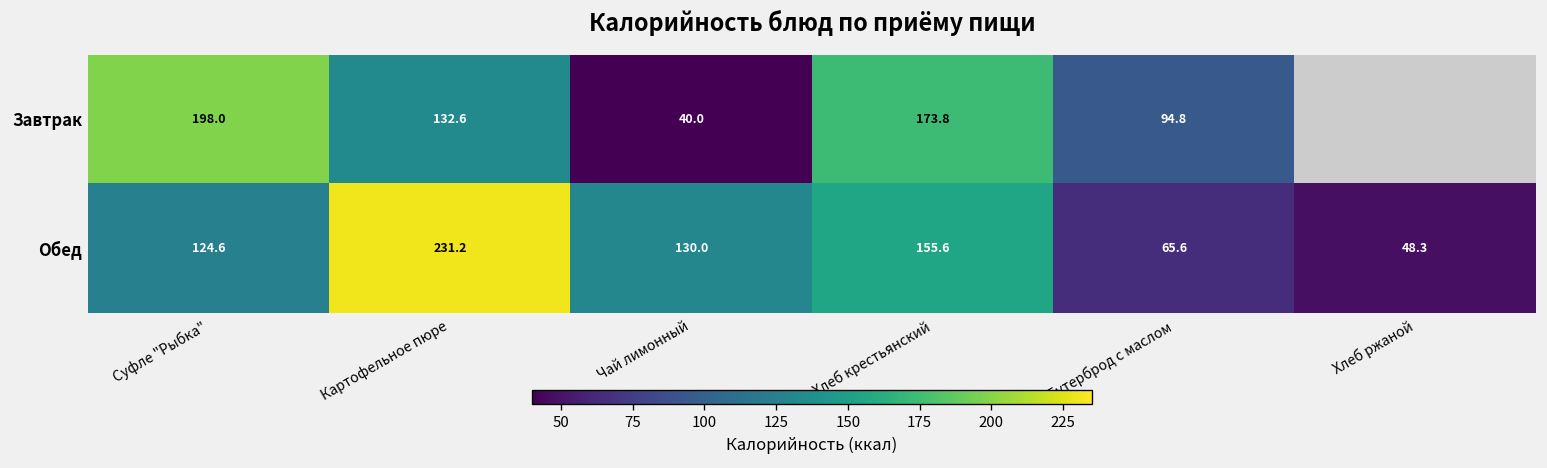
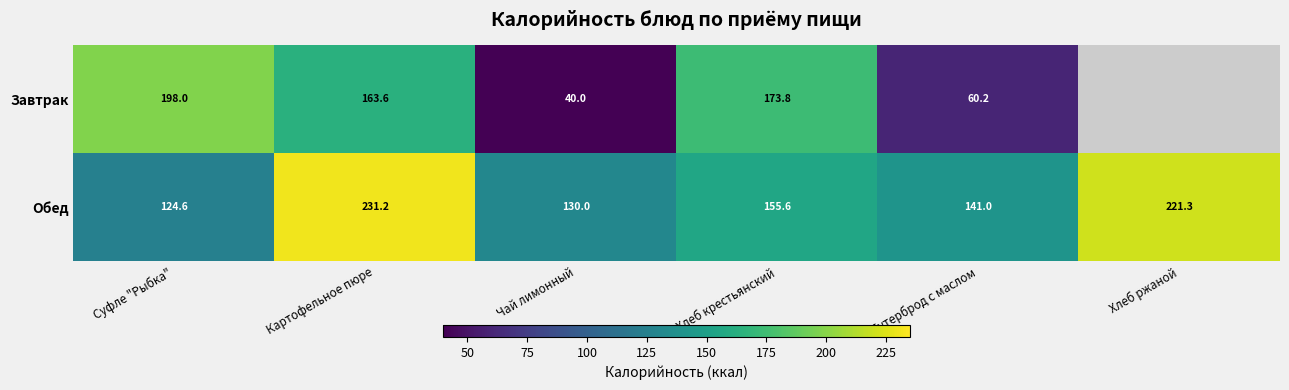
  {
    "Завтрак": {
      "Суфле \"Рыбка\"": 198.0,
-     "Картофельное пюре": 132.6,
+     "Картофельное пюре": 163.6,
      "Чай лимонный": 40.0,
      "Хлеб крестьянский": 173.8,
-     "Бутерброд с маслом": 94.8
+     "Бутерброд с маслом": 60.2
    },
    "Обед": {
      "Суфле \"Рыбка\"": 124.6,
      "Картофельное пюре": 231.2,
      "Чай лимонный": 130.0,
      "Хлеб крестьянский": 155.6,
-     "Бутерброд с маслом": 65.6,
-     "Хлеб ржаной": 48.3
+     "Бутерброд с маслом": 141.0,
+     "Хлеб ржаной": 221.3
    }
  }
